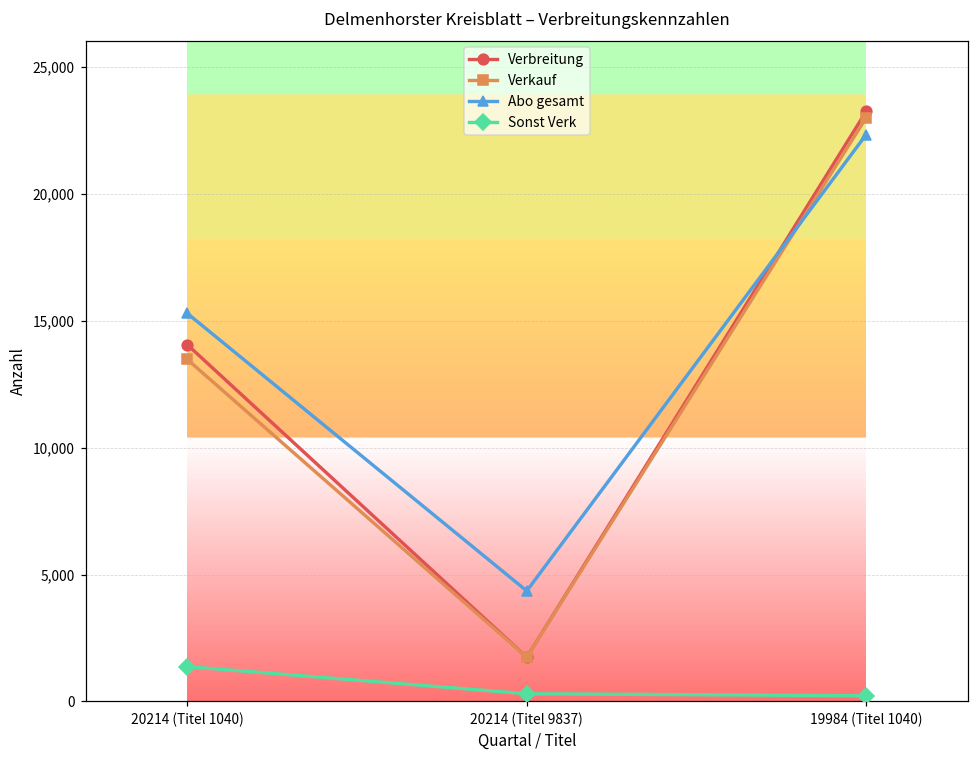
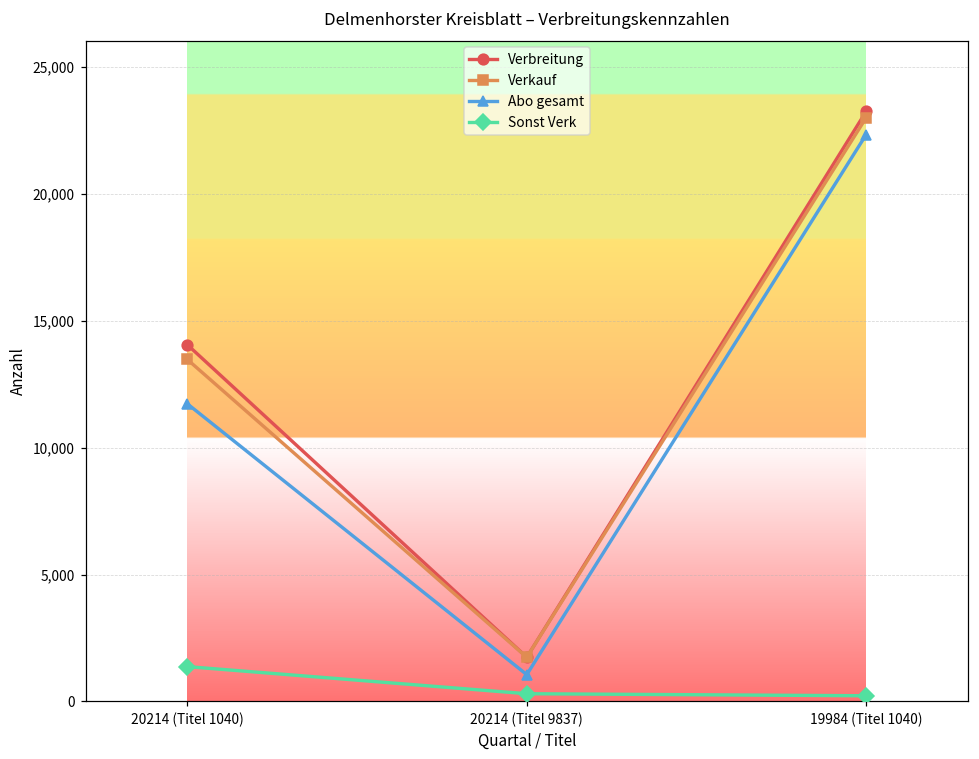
  {
    "Abo gesamt": {
-     "20214 (Titel 1040)": "15,300",
-     "20214 (Titel 9837)": "4,400",
+     "20214 (Titel 1040)": "11,700",
+     "20214 (Titel 9837)": "1,100",
      "19984 (Titel 1040)": "22,300"
    },
    "Sonst Verk": {
      "20214 (Titel 1040)": "1,400",
      "20214 (Titel 9837)": "300",
      "19984 (Titel 1040)": "200"
    }
  }
